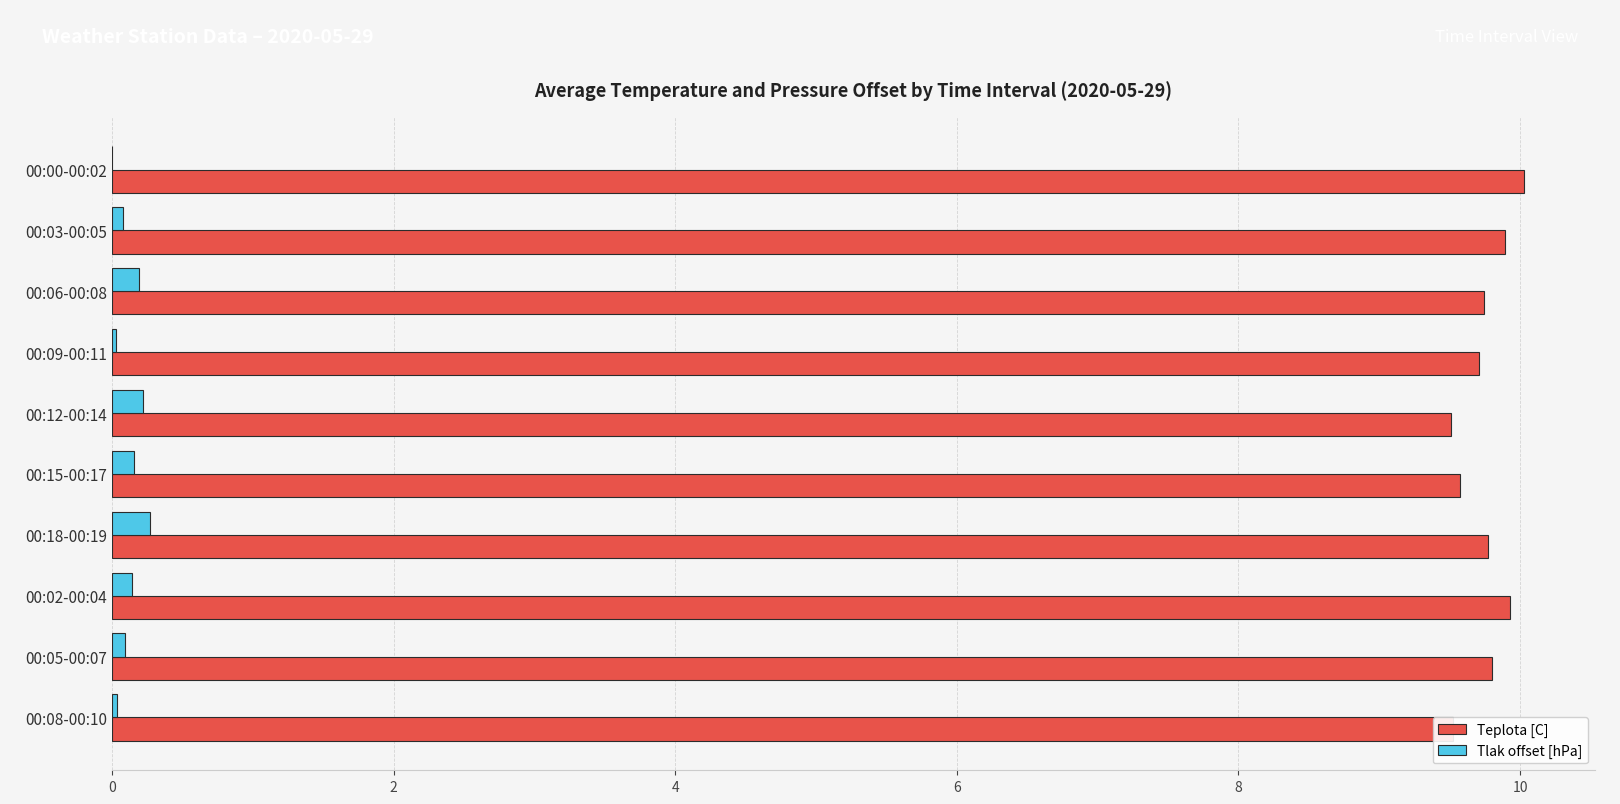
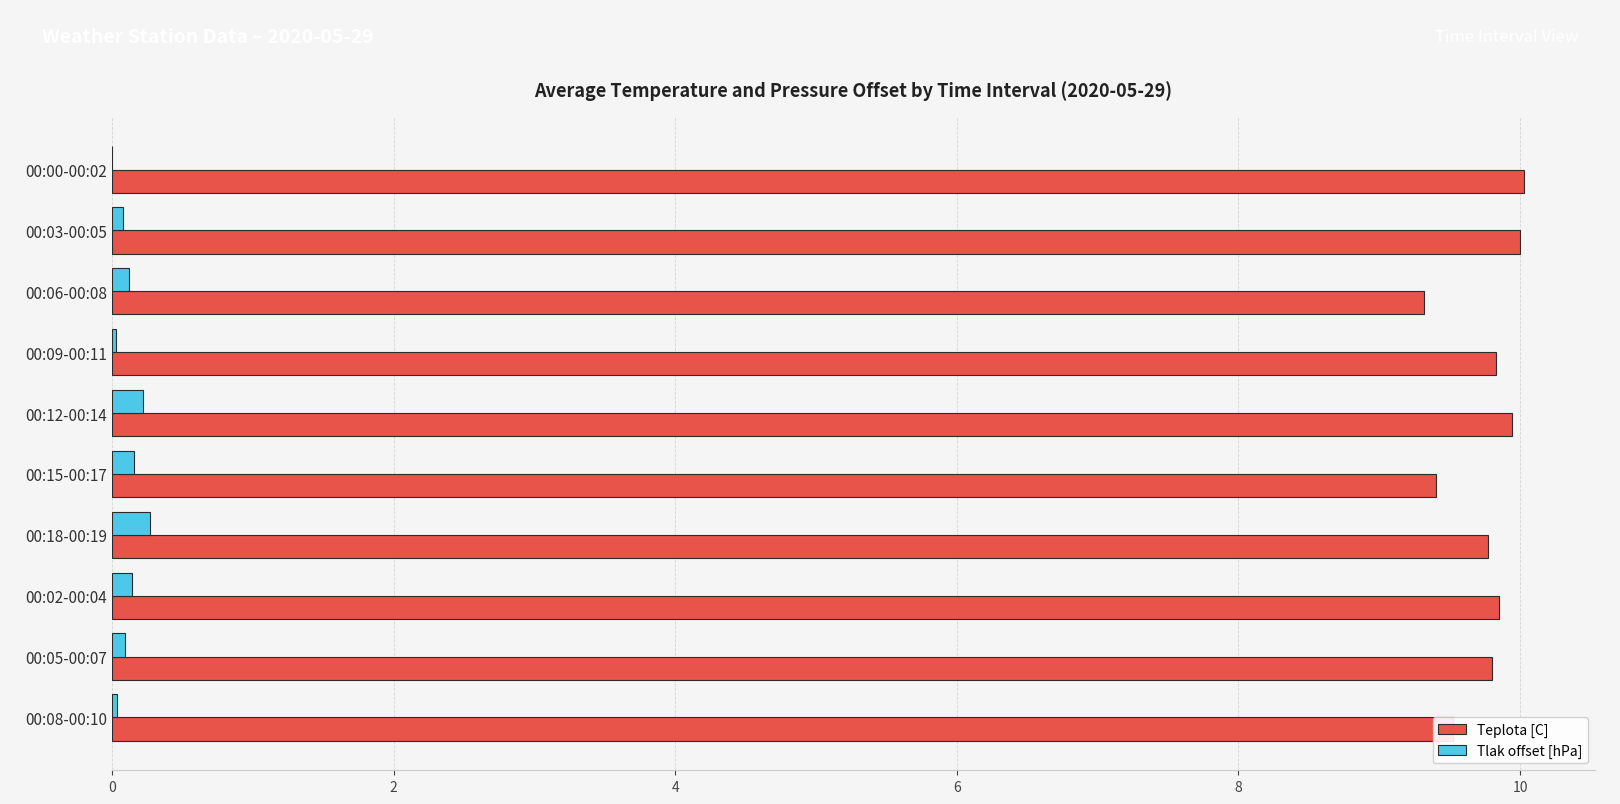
  {
    "Teplota [C]": {
      "00:00-00:02": 10.03,
-     "00:03-00:05": 9.89,
-     "00:06-00:08": 9.74,
-     "00:09-00:11": 9.71,
-     "00:12-00:14": 9.51,
-     "00:15-00:17": 9.57,
+     "00:03-00:05": 10.00,
+     "00:06-00:08": 9.32,
+     "00:09-00:11": 9.83,
+     "00:12-00:14": 9.94,
+     "00:15-00:17": 9.40,
      "00:18-00:19": 9.77,
-     "00:02-00:04": 9.93,
+     "00:02-00:04": 9.85,
      "00:05-00:07": 9.80
    },
    "Tlak offset [hPa]": {
      "00:00-00:02": 0.00,
      "00:03-00:05": 0.08,
-     "00:06-00:08": 0.19,
+     "00:06-00:08": 0.12,
      "00:09-00:11": 0.03,
      "00:12-00:14": 0.22,
      "00:15-00:17": 0.16,
      "00:18-00:19": 0.27,
      "00:02-00:04": 0.14,
      "00:05-00:07": 0.09,
      "00:08-00:10": 0.04
    }
  }
